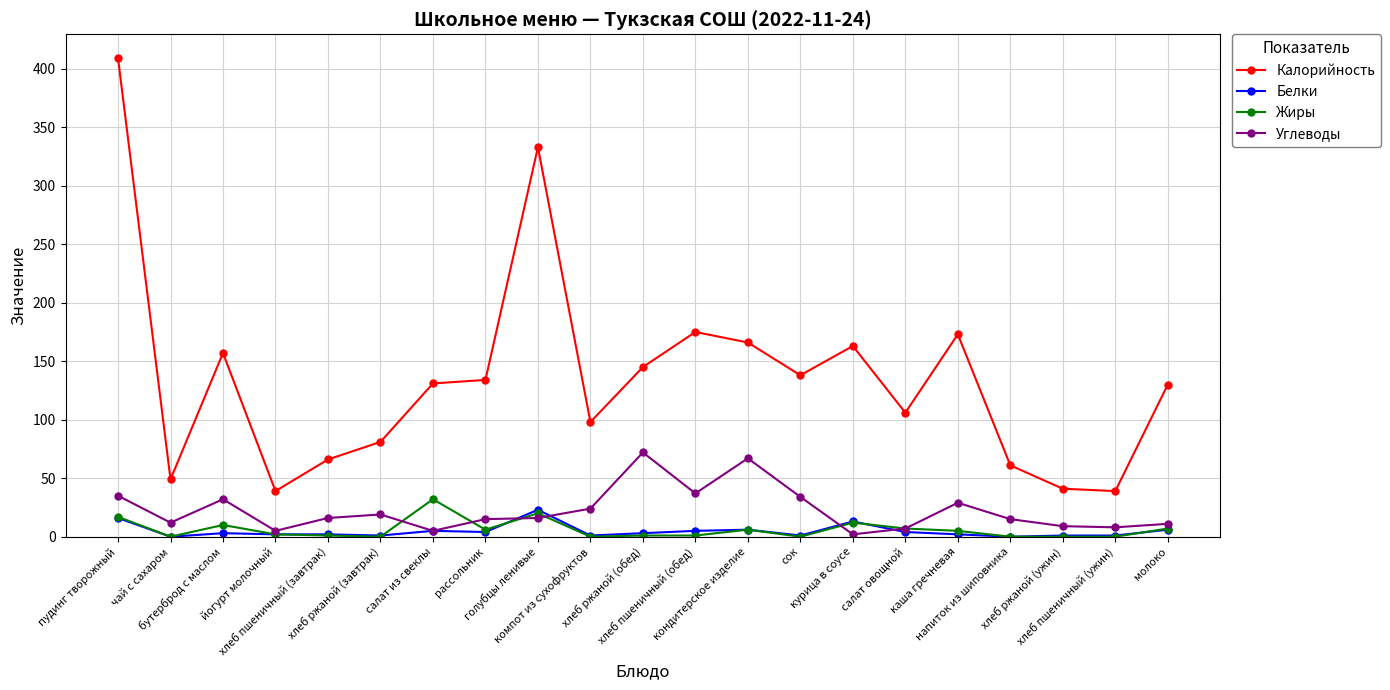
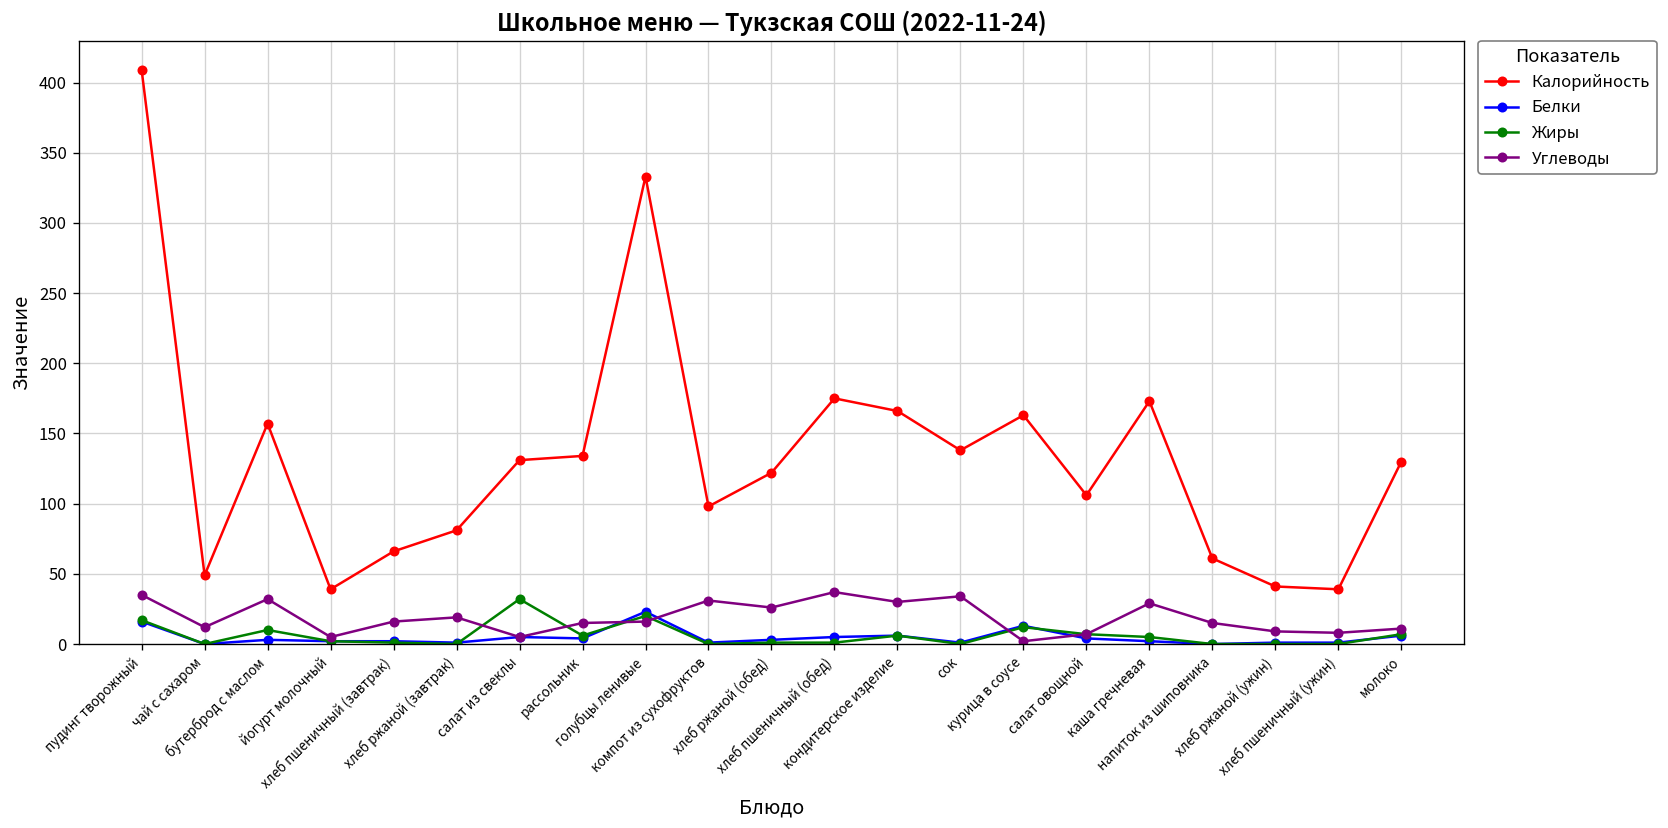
  {
    "Калорийность": {
      "пудинг творожный": 409,
      "чай с сахаром": 49,
      "бутерброд с маслом": 157,
      "йогурт молочный": 39,
      "хлеб пшеничный (завтрак)": 66,
      "хлеб ржаной (завтрак)": 81,
      "салат из свеклы": 131,
      "рассольник": 134,
      "голубцы ленивые": 333,
      "компот из сухофруктов": 98,
-     "хлеб ржаной (обед)": 145,
+     "хлеб ржаной (обед)": 122,
      "хлеб пшеничный (обед)": 175,
      "кондитерское изделие": 166,
      "сок": 138,
      "курица в соусе": 163,
      "салат овощной": 106,
      "каша гречневая": 173,
      "напиток из шиповника": 61,
      "хлеб ржаной (ужин)": 41,
      "хлеб пшеничный (ужин)": 39,
      "молоко": 130
    },
    "Белки": {
      "бутерброд с маслом": 3,
      "голубцы ленивые": 23,
      "хлеб пшеничный (обед)": 5,
      "салат овощной": 4,
      "каша гречневая": 2
    },
    "Жиры": {
      "бутерброд с маслом": 10,
      "салат из свеклы": 32,
      "голубцы ленивые": 20,
      "хлеб пшеничный (обед)": 1,
      "каша гречневая": 5
    },
    "Углеводы": {
      "пудинг творожный": 35,
      "чай с сахаром": 12,
      "бутерброд с маслом": 32,
      "йогурт молочный": 5,
      "хлеб пшеничный (завтрак)": 16,
      "хлеб ржаной (завтрак)": 19,
      "рассольник": 15,
      "голубцы ленивые": 16,
-     "компот из сухофруктов": 24,
-     "хлеб ржаной (обед)": 72,
+     "компот из сухофруктов": 31,
+     "хлеб ржаной (обед)": 26,
      "хлеб пшеничный (обед)": 37,
-     "кондитерское изделие": 67,
+     "кондитерское изделие": 30,
      "сок": 34,
      "курица в соусе": 2,
      "каша гречневая": 29,
      "напиток из шиповника": 15,
      "хлеб ржаной (ужин)": 9,
      "хлеб пшеничный (ужин)": 8,
      "молоко": 11
    }
  }
